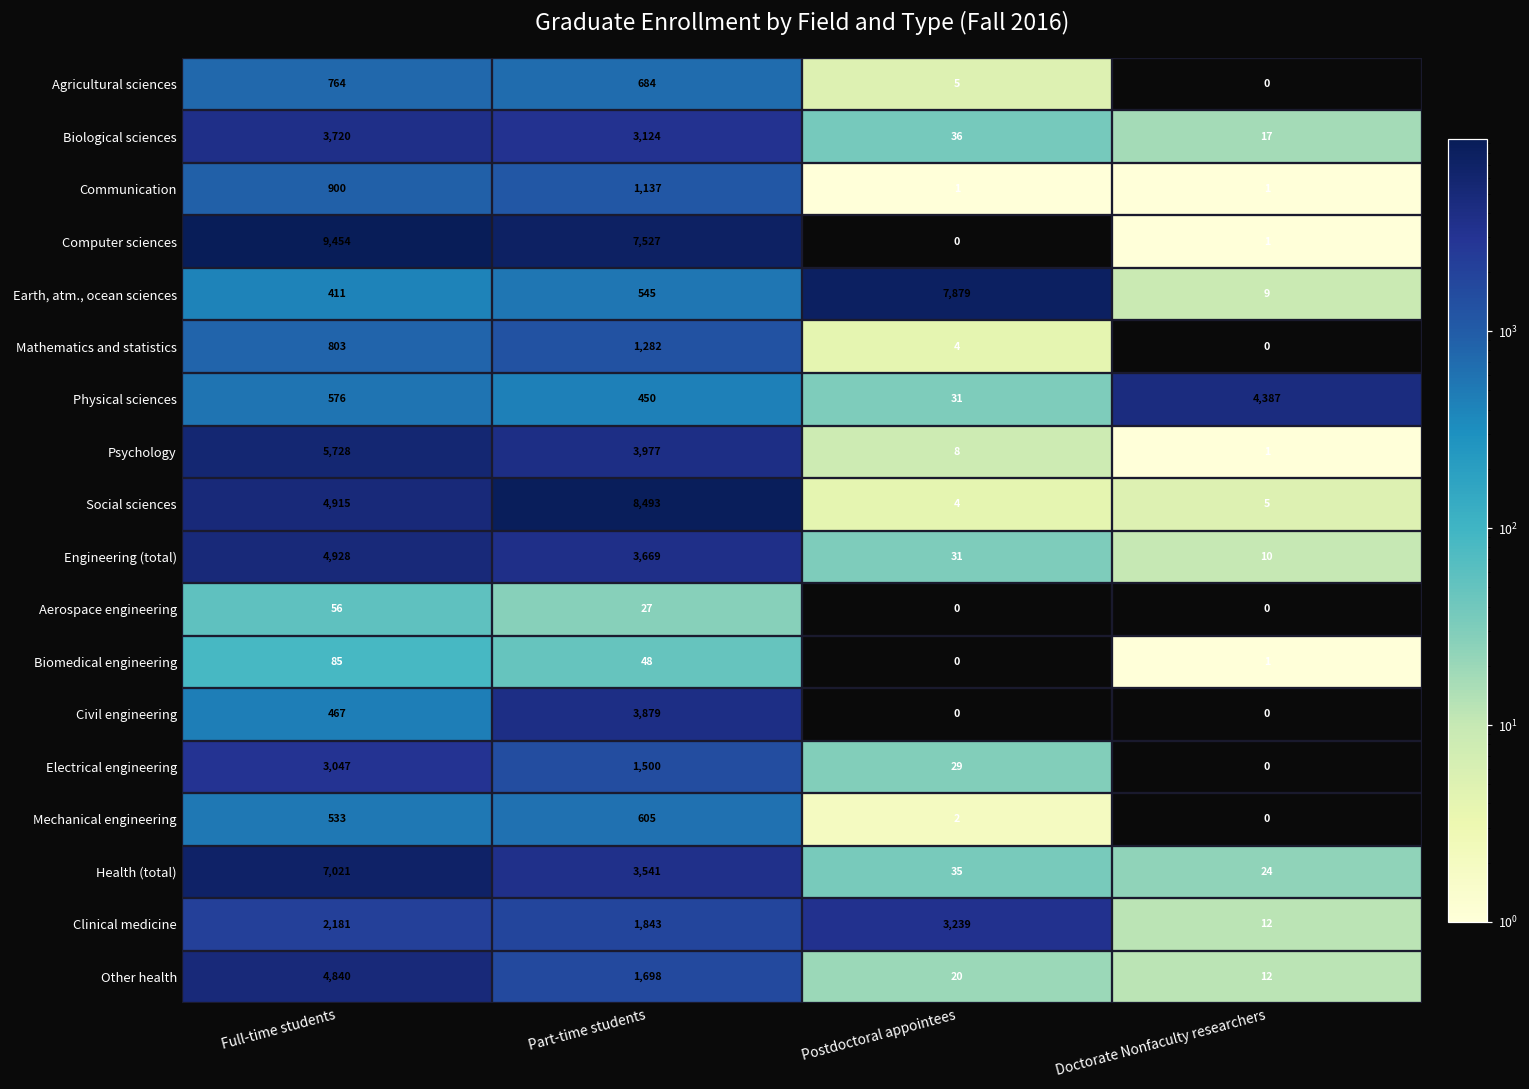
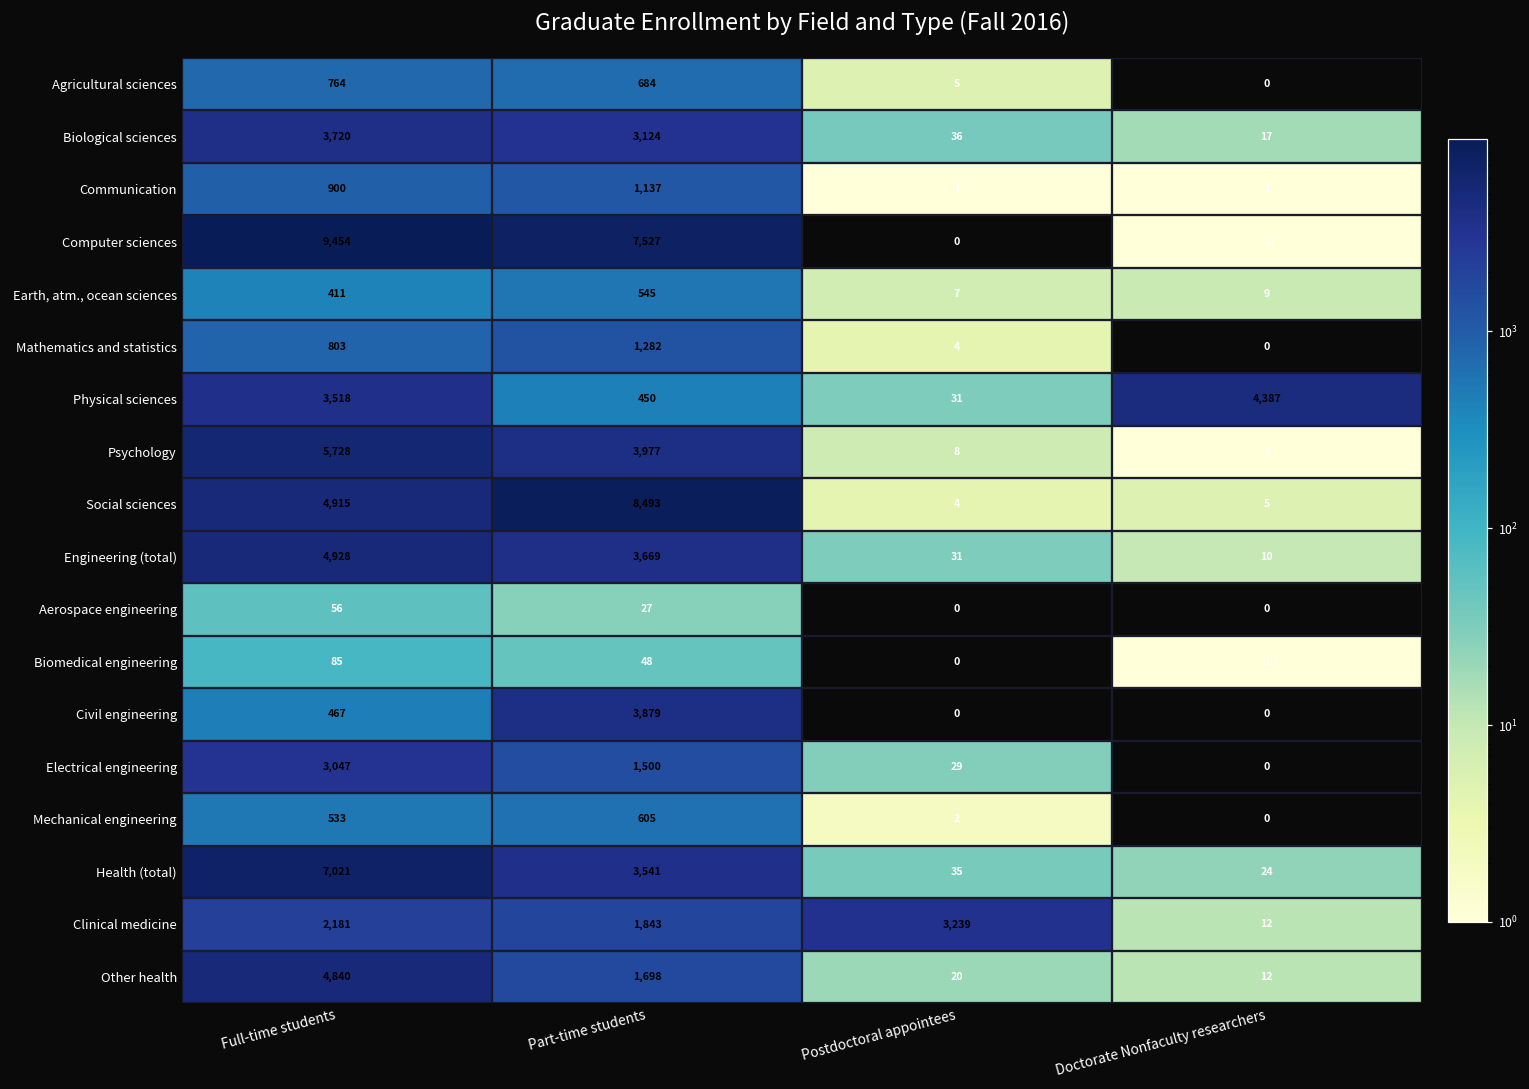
  {
    "Agricultural sciences": {
      "Full-time students": "764",
      "Part-time students": "684",
      "Postdoctoral appointees": "5",
      "Doctorate Nonfaculty researchers": "0"
    },
    "Biological sciences": {
      "Full-time students": "3,720",
      "Part-time students": "3,124",
      "Postdoctoral appointees": "36",
      "Doctorate Nonfaculty researchers": "17"
    },
    "Communication": {
      "Full-time students": "900",
      "Part-time students": "1,137"
    },
    "Computer sciences": {
      "Full-time students": "9,454",
      "Part-time students": "7,527",
      "Postdoctoral appointees": "0"
    },
    "Earth, atm., ocean sciences": {
      "Full-time students": "411",
      "Part-time students": "545",
-     "Postdoctoral appointees": "7,879",
+     "Postdoctoral appointees": "7",
      "Doctorate Nonfaculty researchers": "9"
    },
    "Mathematics and statistics": {
      "Full-time students": "803",
      "Part-time students": "1,282",
      "Postdoctoral appointees": "4",
      "Doctorate Nonfaculty researchers": "0"
    },
    "Physical sciences": {
-     "Full-time students": "576",
+     "Full-time students": "3,518",
      "Part-time students": "450",
      "Postdoctoral appointees": "31",
      "Doctorate Nonfaculty researchers": "4,387"
    },
    "Psychology": {
      "Full-time students": "5,728",
      "Part-time students": "3,977",
      "Postdoctoral appointees": "8"
    },
    "Social sciences": {
      "Full-time students": "4,915",
      "Part-time students": "8,493",
      "Postdoctoral appointees": "4",
      "Doctorate Nonfaculty researchers": "5"
    },
    "Engineering (total)": {
      "Full-time students": "4,928",
      "Part-time students": "3,669",
      "Postdoctoral appointees": "31",
      "Doctorate Nonfaculty researchers": "10"
    },
    "Aerospace engineering": {
      "Full-time students": "56",
      "Part-time students": "27",
      "Postdoctoral appointees": "0",
      "Doctorate Nonfaculty researchers": "0"
    },
    "Biomedical engineering": {
      "Full-time students": "85",
      "Part-time students": "48",
      "Postdoctoral appointees": "0"
    },
    "Civil engineering": {
      "Full-time students": "467",
      "Part-time students": "3,879",
      "Postdoctoral appointees": "0",
      "Doctorate Nonfaculty researchers": "0"
    },
    "Electrical engineering": {
      "Full-time students": "3,047",
      "Part-time students": "1,500",
      "Postdoctoral appointees": "29",
      "Doctorate Nonfaculty researchers": "0"
    },
    "Mechanical engineering": {
      "Full-time students": "533",
      "Part-time students": "605",
      "Postdoctoral appointees": "2",
      "Doctorate Nonfaculty researchers": "0"
    },
    "Health (total)": {
      "Full-time students": "7,021",
      "Part-time students": "3,541",
      "Postdoctoral appointees": "35",
      "Doctorate Nonfaculty researchers": "24"
    },
    "Clinical medicine": {
      "Full-time students": "2,181",
      "Part-time students": "1,843",
      "Postdoctoral appointees": "3,239",
      "Doctorate Nonfaculty researchers": "12"
    },
    "Other health": {
      "Full-time students": "4,840",
      "Part-time students": "1,698",
      "Postdoctoral appointees": "20",
      "Doctorate Nonfaculty researchers": "12"
    }
  }
